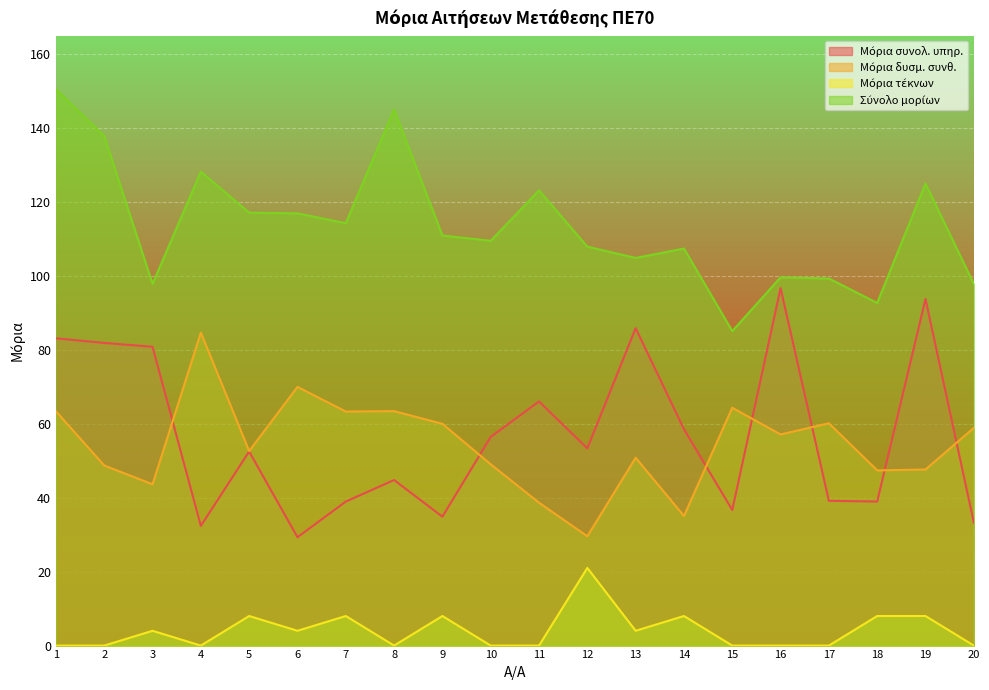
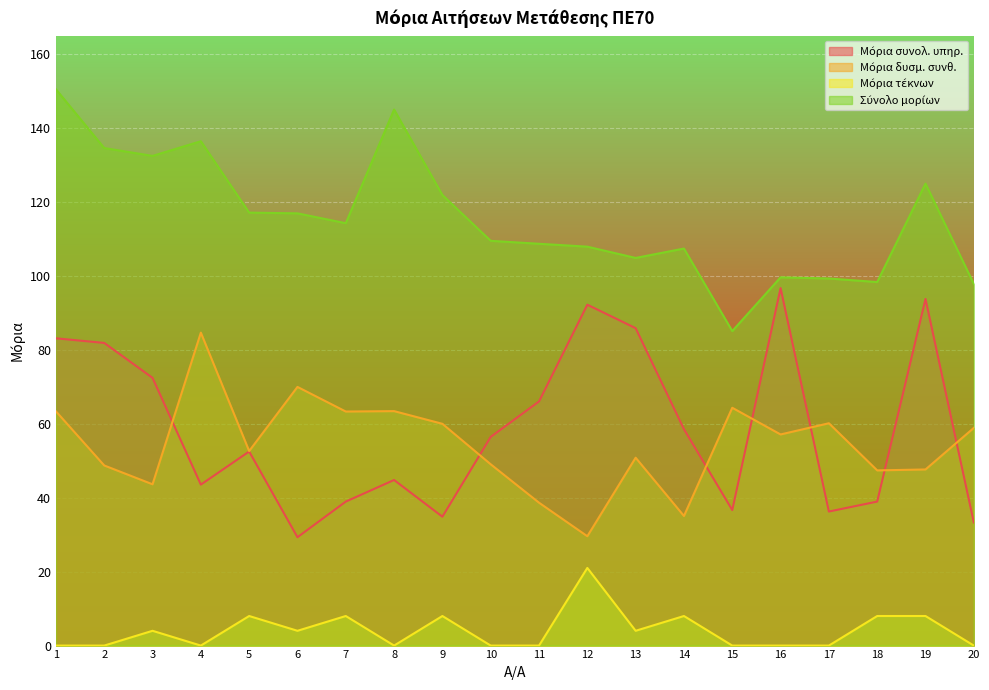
  {
    "Μόρια συνολ. υπηρ.": {
      "1": 83,
      "2": 82,
-     "3": 81,
-     "4": 32,
+     "3": 72,
+     "4": 44,
      "6": 29,
      "7": 39,
      "8": 45,
      "9": 35,
      "10": 56,
      "11": 66,
-     "12": 53,
+     "12": 92,
      "13": 86,
      "14": 59,
      "15": 37,
      "16": 97,
-     "17": 39,
+     "17": 36,
      "18": 39,
      "19": 94,
      "20": 33
    },
    "Σύνολο μορίων": {
      "1": 150,
-     "2": 138,
-     "3": 98,
-     "4": 128,
+     "2": 135,
+     "3": 132,
+     "4": 136,
      "5": 117,
      "6": 117,
      "7": 114,
      "8": 145,
-     "9": 111,
+     "9": 122,
      "10": 109,
-     "11": 123,
+     "11": 109,
      "12": 108,
      "13": 105,
      "14": 107,
      "15": 85,
      "16": 100,
      "17": 99,
-     "18": 93,
+     "18": 98,
      "19": 125,
      "20": 98
    }
  }
